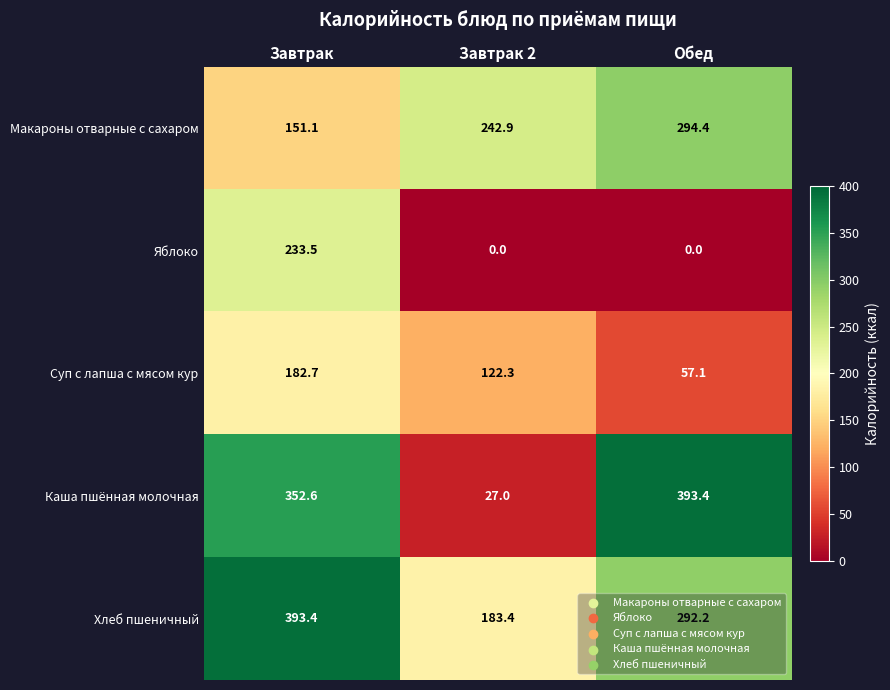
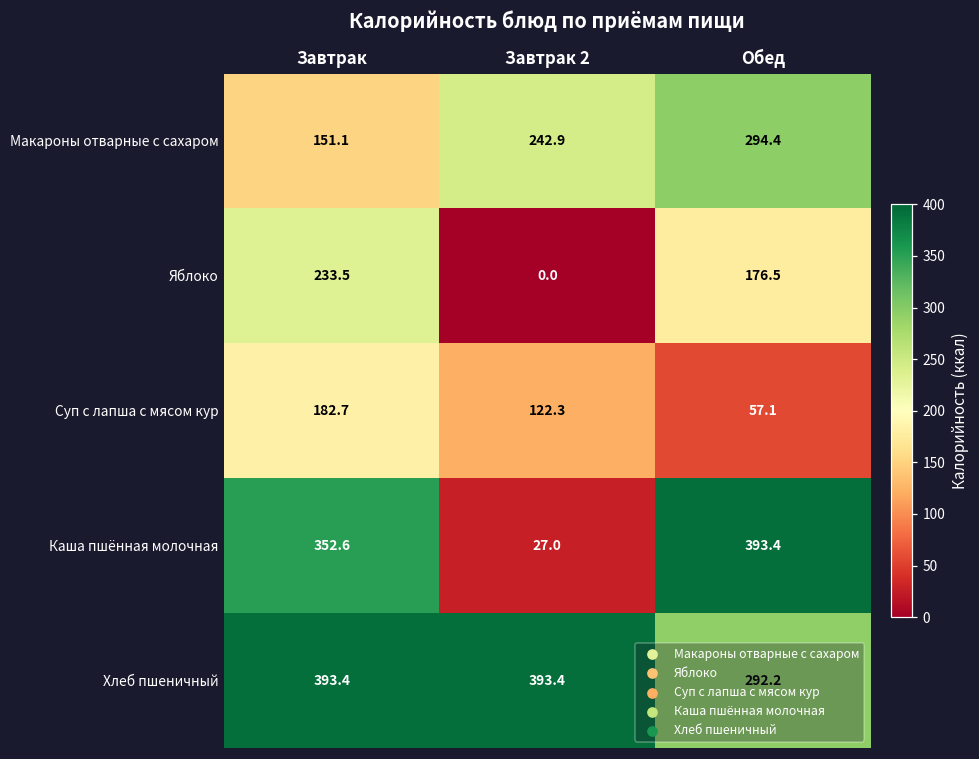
  {
    "Макароны отварные с сахаром": {
      "Завтрак": 151.1,
      "Завтрак 2": 242.9,
      "Обед": 294.4
    },
    "Яблоко": {
      "Завтрак": 233.5,
      "Завтрак 2": 0.0,
-     "Обед": 0.0
+     "Обед": 176.5
    },
    "Суп с лапша с мясом кур": {
      "Завтрак": 182.7,
      "Завтрак 2": 122.3,
      "Обед": 57.1
    },
    "Каша пшённая молочная": {
      "Завтрак": 352.6,
      "Завтрак 2": 27.0,
      "Обед": 393.4
    },
    "Хлеб пшеничный": {
      "Завтрак": 393.4,
-     "Завтрак 2": 183.4
+     "Завтрак 2": 393.4
    }
  }
